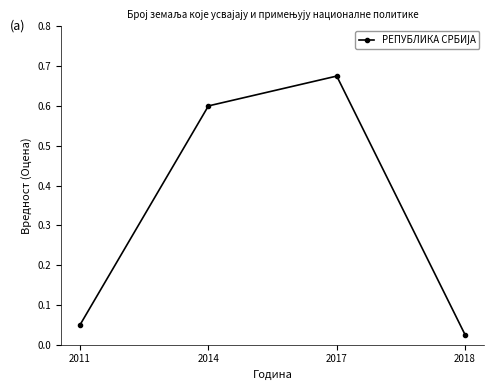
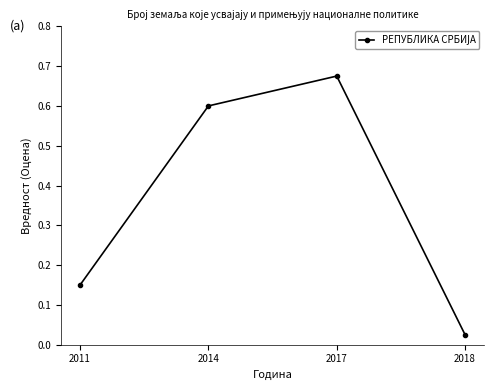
  {
-   "2011": 0.05,
+   "2011": 0.15,
    "2014": 0.60,
    "2017": 0.68,
    "2018": 0.03
  }
